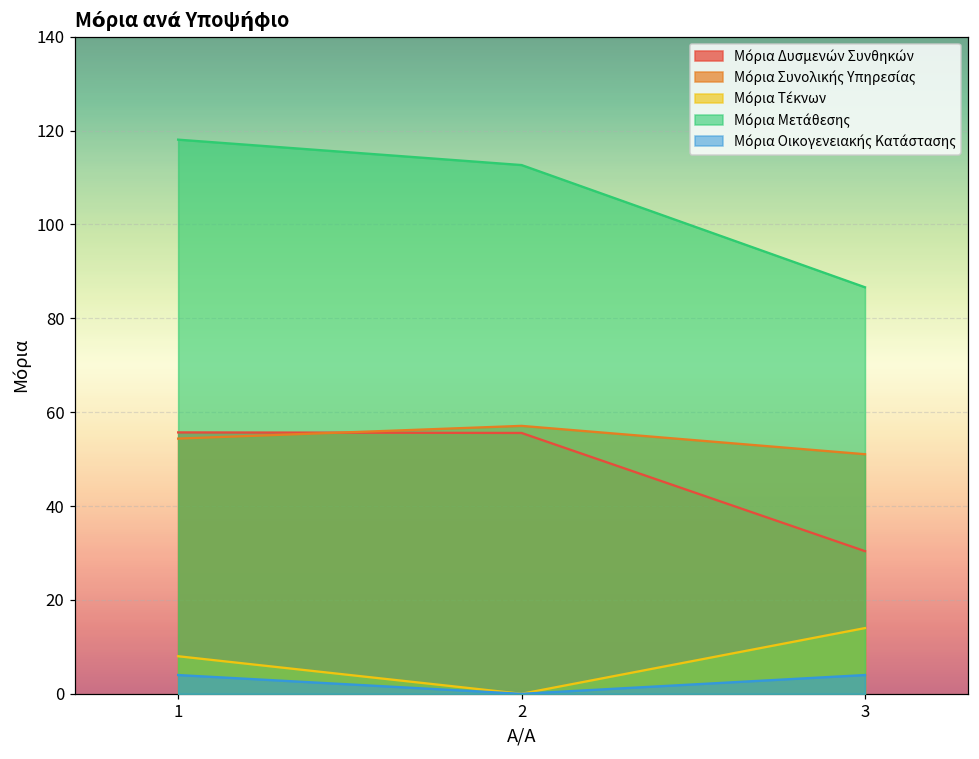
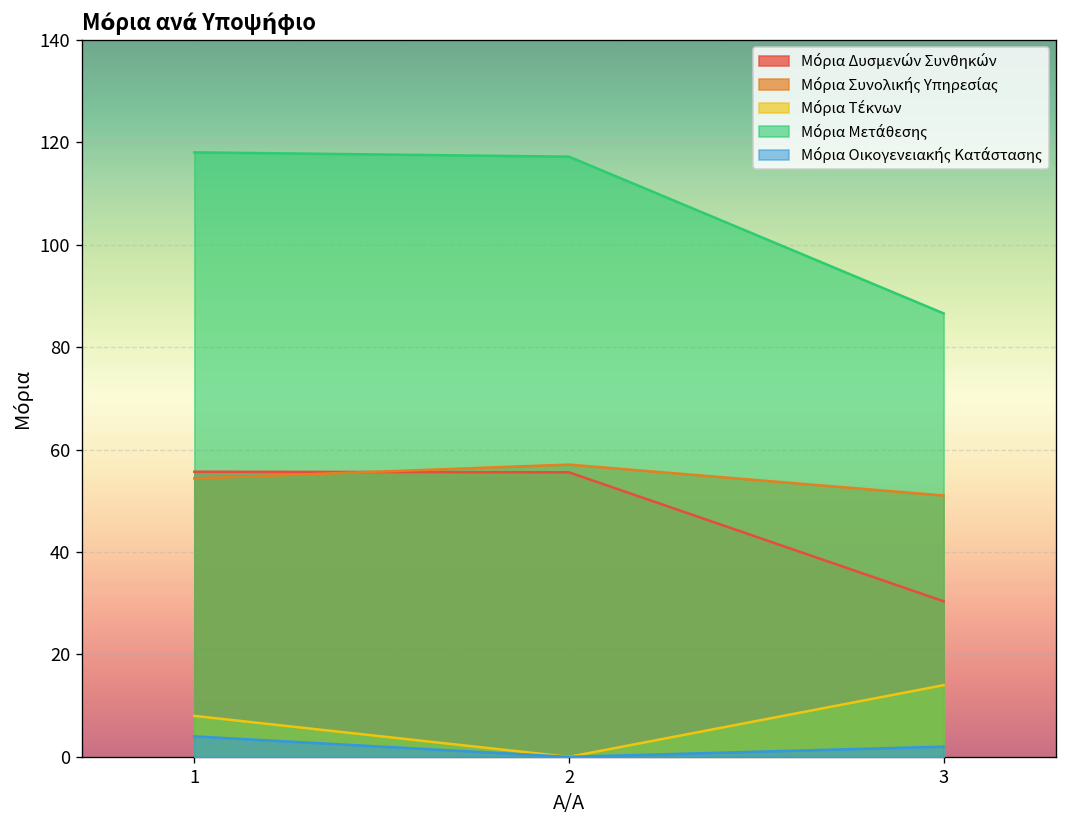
  {
    "Μόρια Τέκνων": {
      "1": 8,
      "3": 14
    },
    "Μόρια Μετάθεσης": {
      "1": 118,
-     "2": 113,
+     "2": 117,
      "3": 87
    },
    "Μόρια Οικογενειακής Κατάστασης": {
      "1": 4,
-     "3": 4
+     "3": 2
    }
  }
